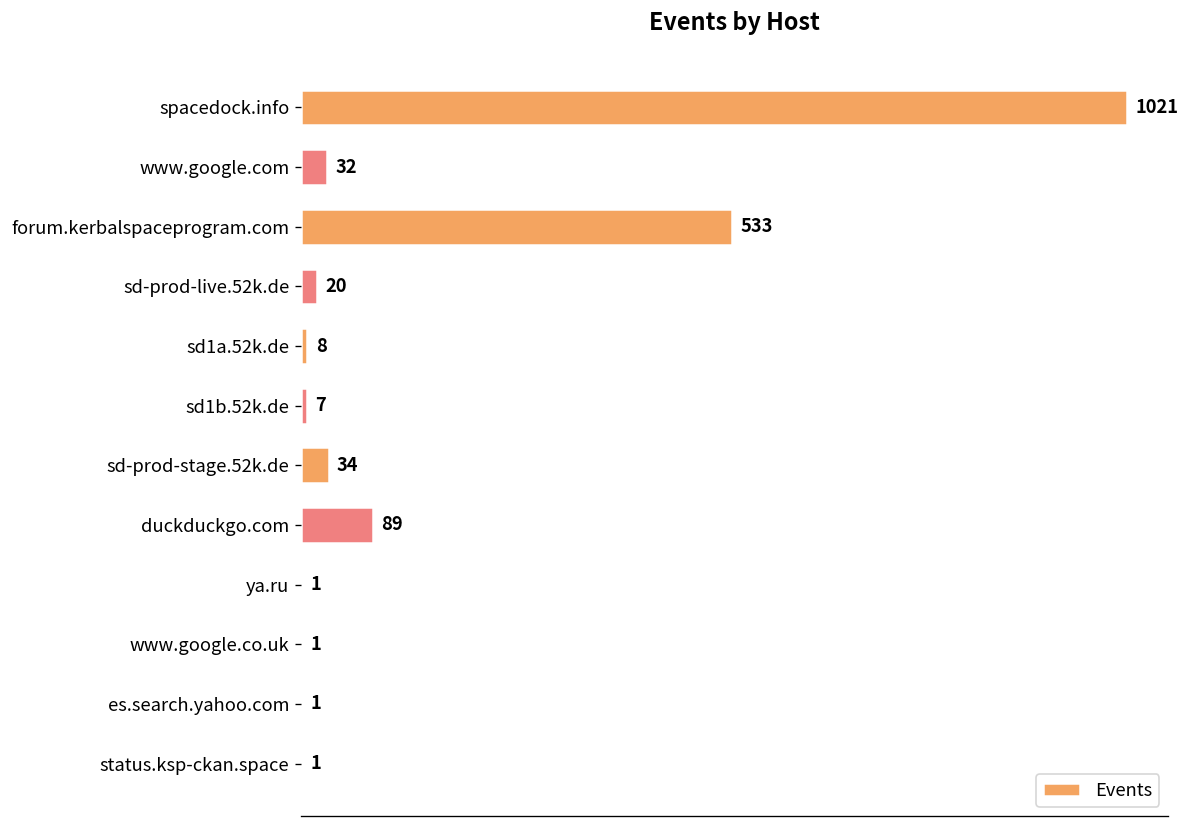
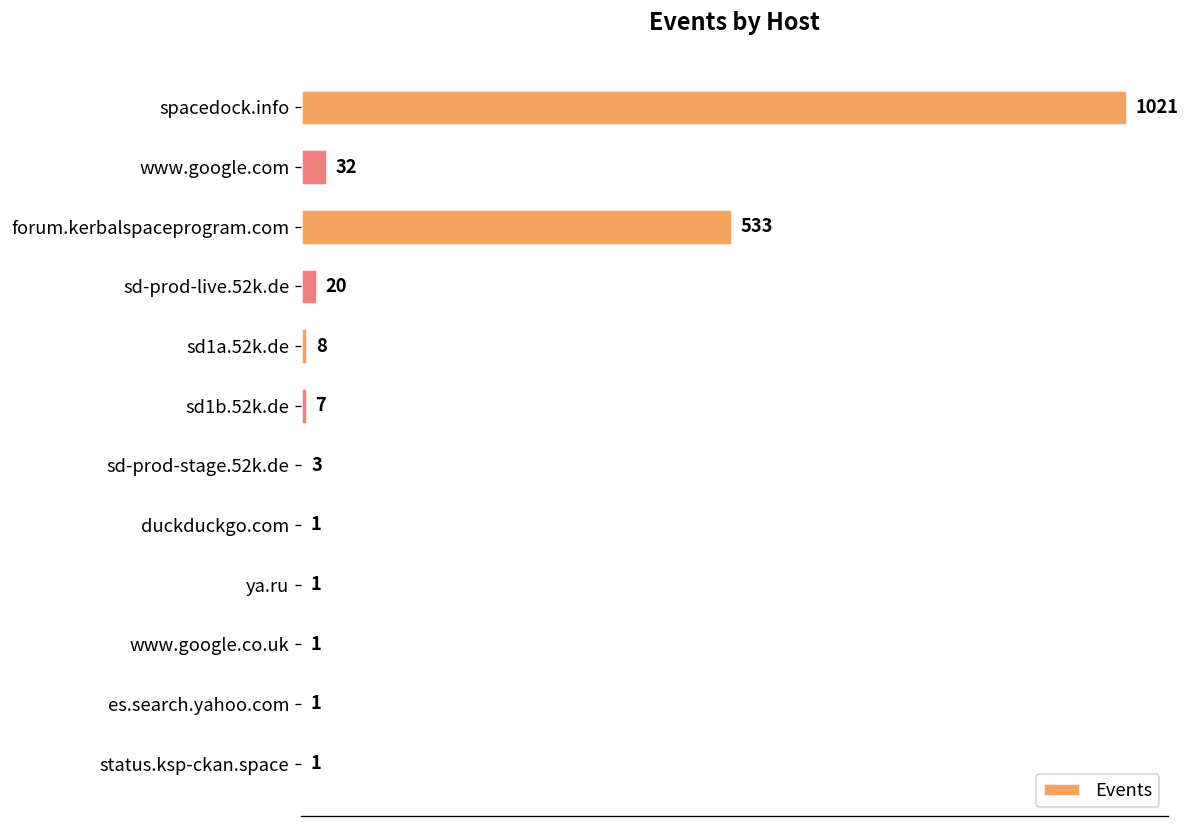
  {
    "spacedock.info": 1021,
    "www.google.com": 32,
    "forum.kerbalspaceprogram.com": 533,
    "sd-prod-live.52k.de": 20,
    "sd1a.52k.de": 8,
    "sd1b.52k.de": 7,
-   "sd-prod-stage.52k.de": 34,
-   "duckduckgo.com": 89,
+   "sd-prod-stage.52k.de": 3,
+   "duckduckgo.com": 1,
    "ya.ru": 1,
    "www.google.co.uk": 1,
    "es.search.yahoo.com": 1,
    "status.ksp-ckan.space": 1
  }
